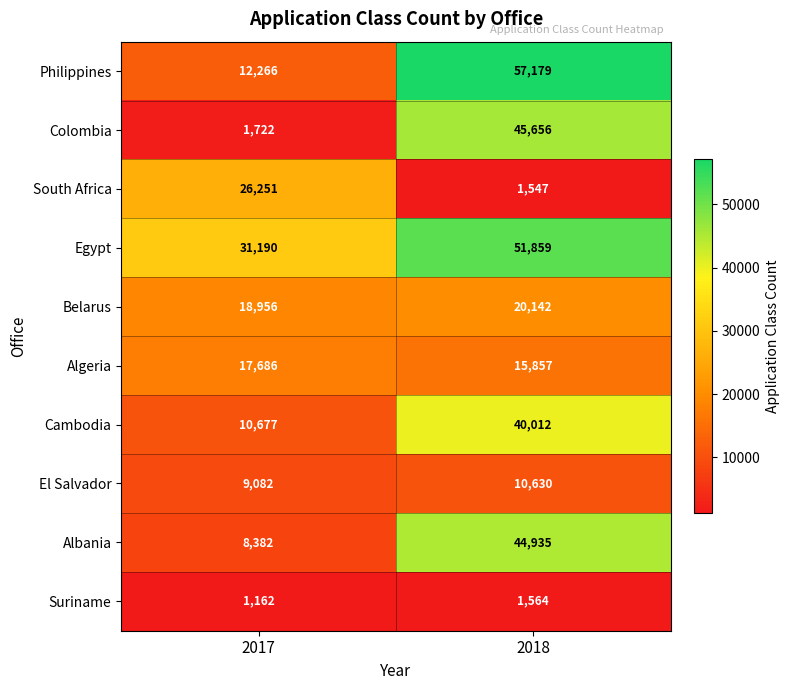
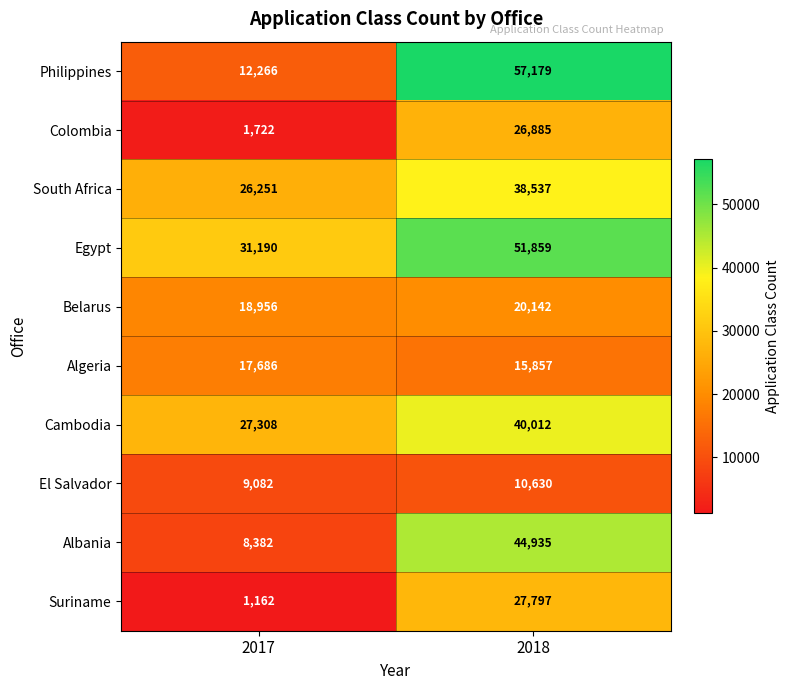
  {
    "Philippines": {
      "2017": "12,266",
      "2018": "57,179"
    },
    "Colombia": {
      "2017": "1,722",
-     "2018": "45,656"
+     "2018": "26,885"
    },
    "South Africa": {
      "2017": "26,251",
-     "2018": "1,547"
+     "2018": "38,537"
    },
    "Egypt": {
      "2017": "31,190",
      "2018": "51,859"
    },
    "Belarus": {
      "2017": "18,956",
      "2018": "20,142"
    },
    "Algeria": {
      "2017": "17,686",
      "2018": "15,857"
    },
    "Cambodia": {
-     "2017": "10,677",
+     "2017": "27,308",
      "2018": "40,012"
    },
    "El Salvador": {
      "2017": "9,082",
      "2018": "10,630"
    },
    "Albania": {
      "2017": "8,382",
      "2018": "44,935"
    },
    "Suriname": {
      "2017": "1,162",
-     "2018": "1,564"
+     "2018": "27,797"
    }
  }
